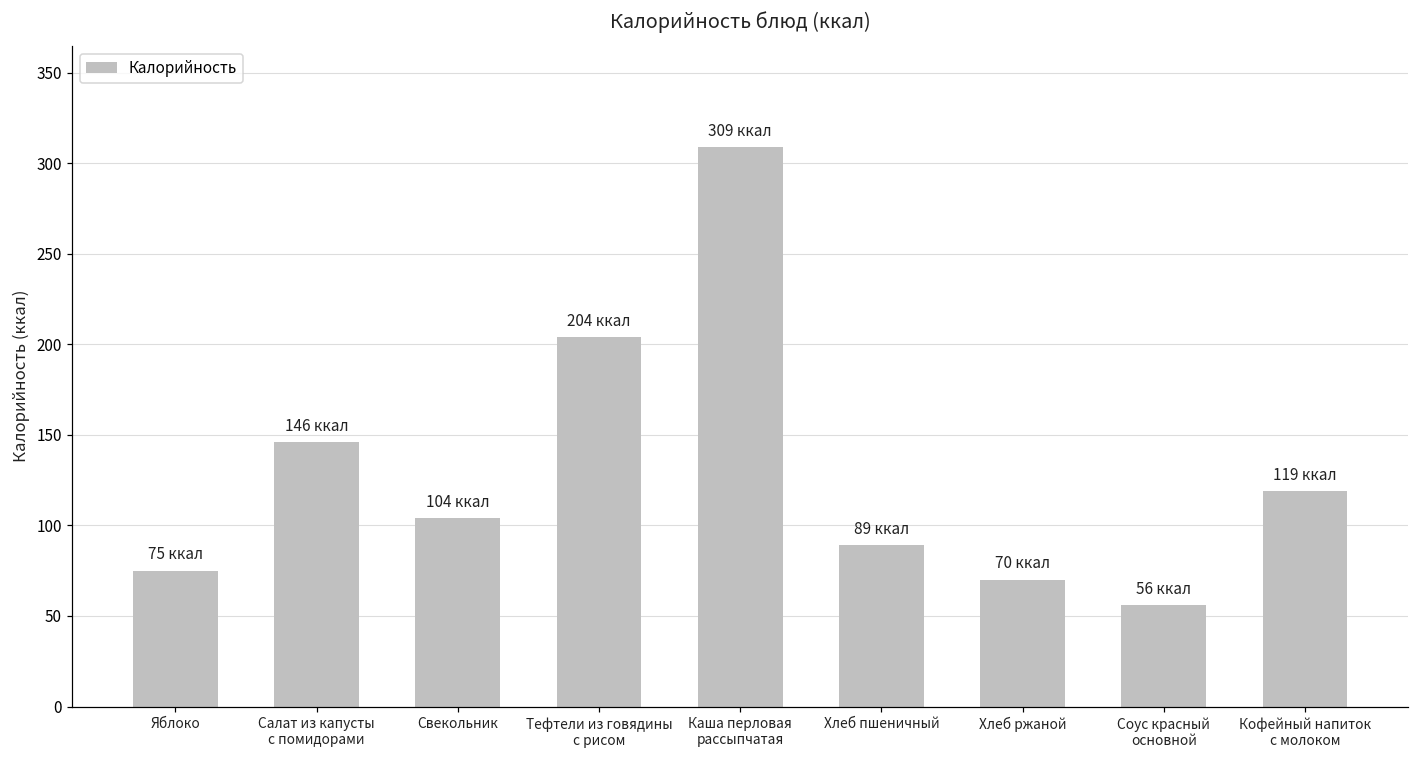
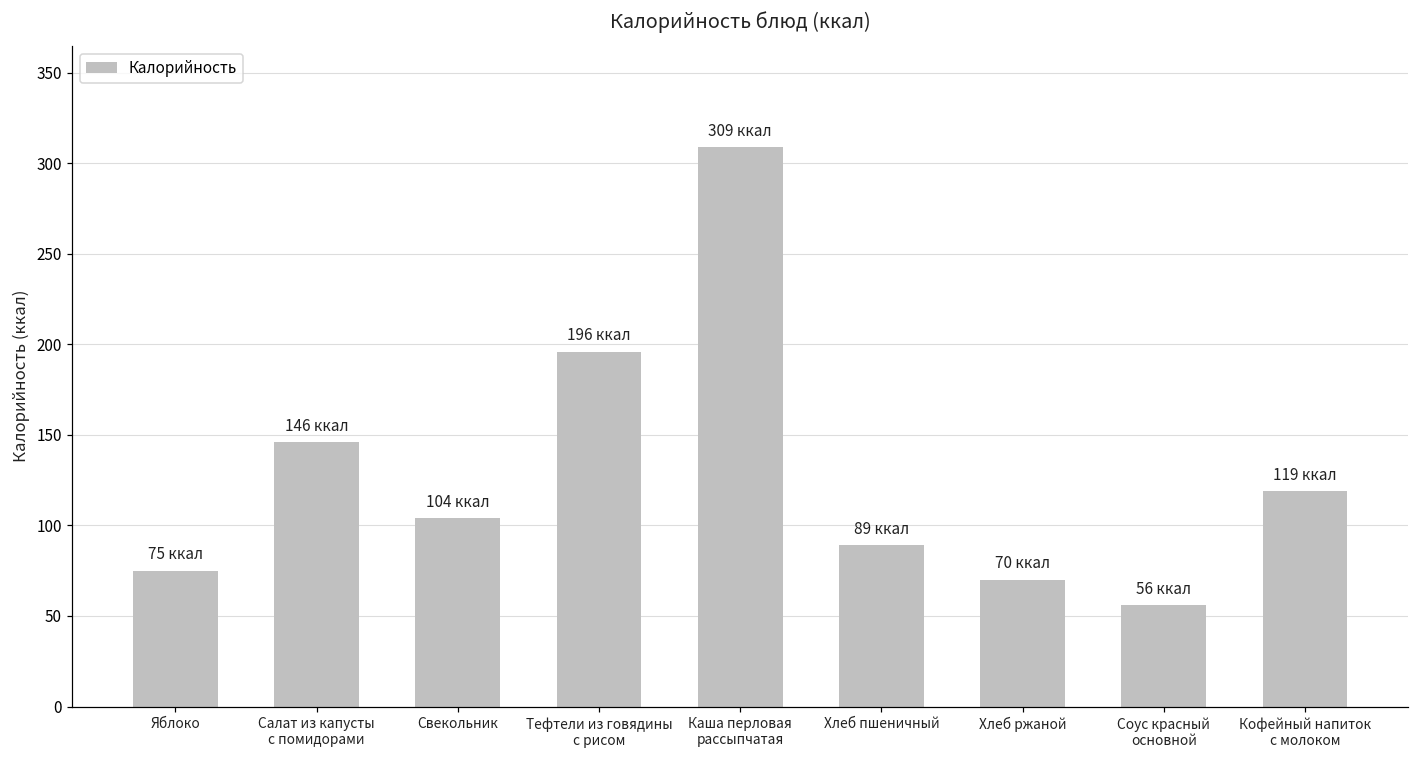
  {
    "Яблоко": 75,
    "Салат из капусты с помидорами": 146,
    "Свекольник": 104,
-   "Тефтели из говядины с рисом": 204,
+   "Тефтели из говядины с рисом": 196,
    "Каша перловая рассыпчатая": 309,
    "Хлеб пшеничный": 89,
    "Хлеб ржаной": 70,
    "Соус красный основной": 56,
    "Кофейный напиток с молоком": 119
  }
